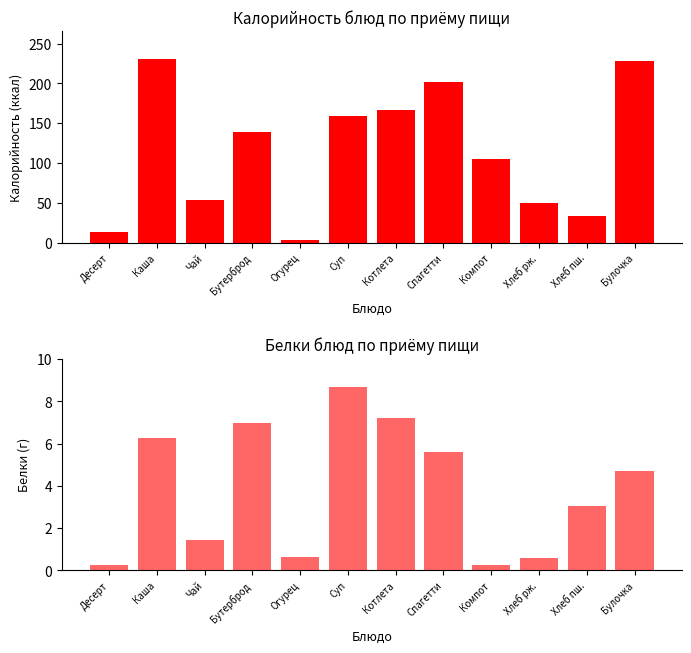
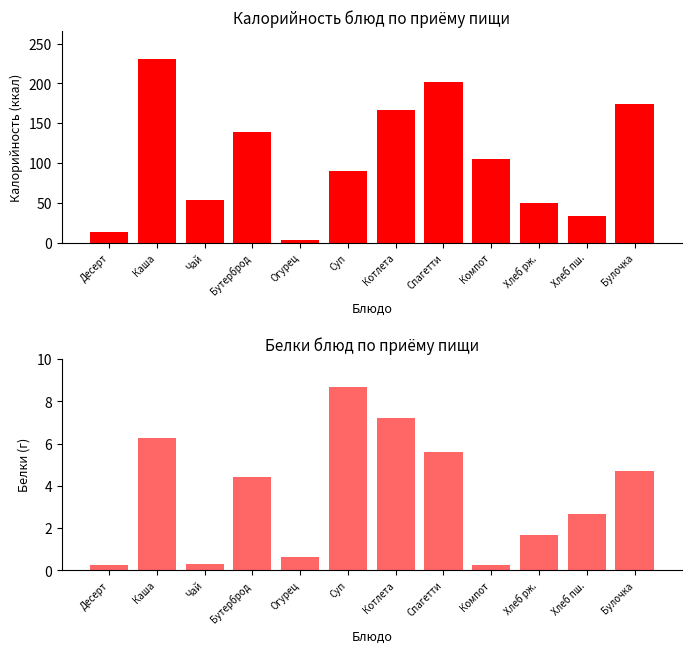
  {
    "Калорийность блюд по приёму пищи": {
      "Десерт": 10,
      "Каша": 230,
      "Чай": 50,
      "Бутерброд": 140,
-     "Суп": 160,
+     "Суп": 90,
      "Котлета": 170,
      "Спагетти": 200,
      "Компот": 110,
      "Хлеб рж.": 50,
      "Хлеб пш.": 30,
-     "Булочка": 230
+     "Булочка": 170
    },
    "Белки блюд по приёму пищи": {
      "Десерт": 0.2,
      "Каша": 6.3,
-     "Чай": 1.5,
-     "Бутерброд": 7.0,
+     "Чай": 0.3,
+     "Бутерброд": 4.4,
      "Огурец": 0.7,
      "Суп": 8.7,
      "Котлета": 7.2,
      "Спагетти": 5.6,
      "Компот": 0.3,
-     "Хлеб рж.": 0.6,
-     "Хлеб пш.": 3.1,
+     "Хлеб рж.": 1.7,
+     "Хлеб пш.": 2.7,
      "Булочка": 4.7
    }
  }
